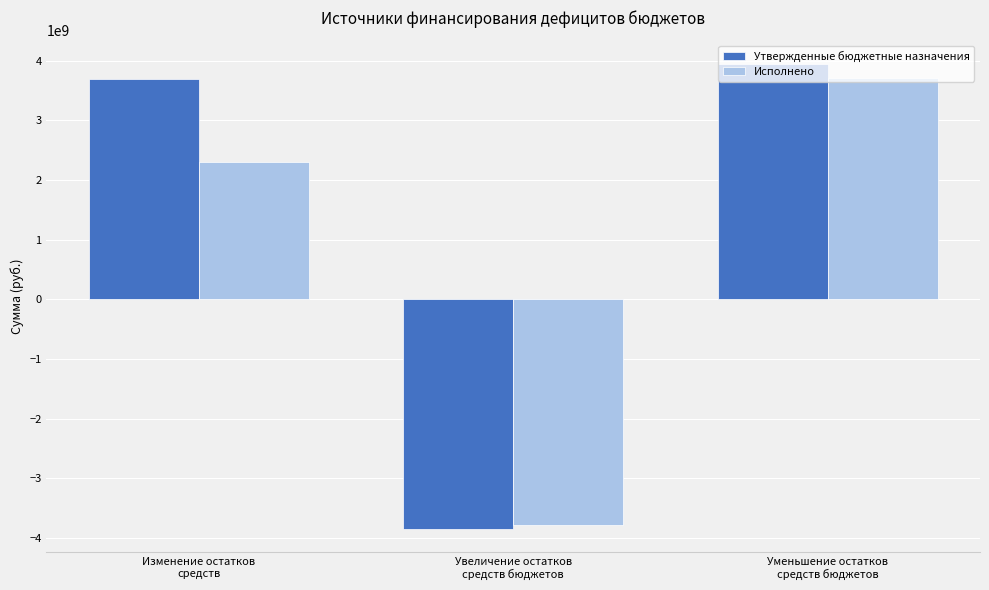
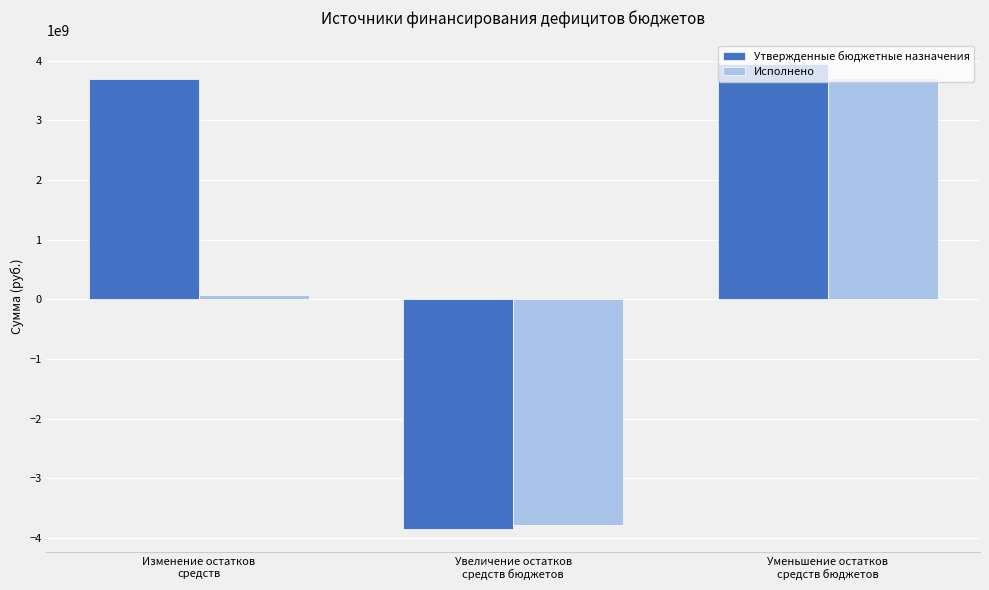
  {
    "Утвержденные бюджетные назначения": {
      "Изменение остатков средств": 3700000000,
      "Увеличение остатков средств бюджетов": -3900000000
    },
    "Исполнено": {
-     "Изменение остатков средств": 2300000000,
+     "Изменение остатков средств": 100000000,
      "Увеличение остатков средств бюджетов": -3800000000
    }
  }
